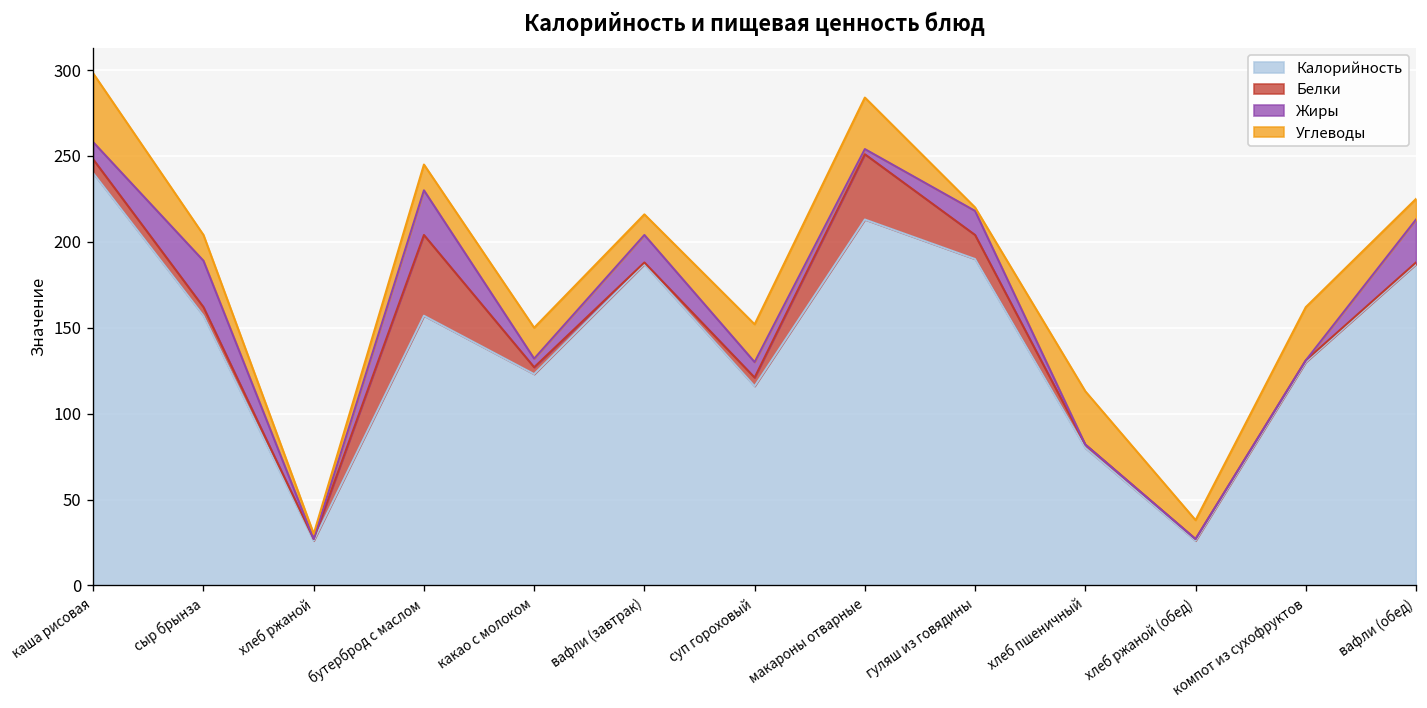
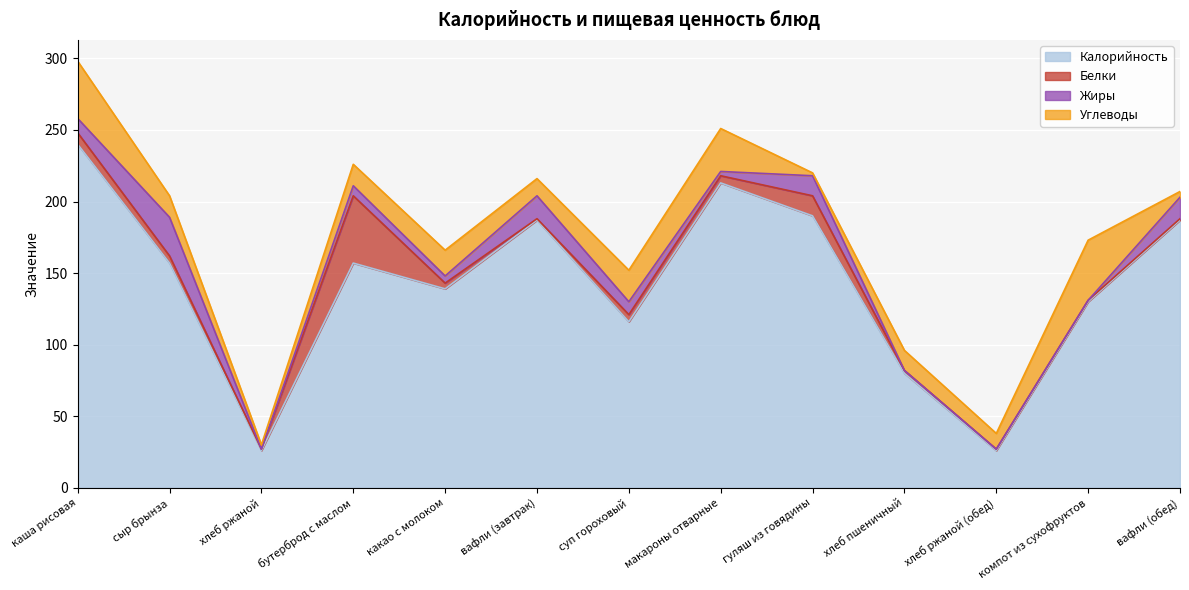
  {
    "Калорийность": {
      "каша рисовая": 240,
      "сыр брынза": 157,
      "бутерброд с маслом": 157,
-     "какао с молоком": 123,
+     "какао с молоком": 139,
      "суп гороховый": 116,
      "макароны отварные": 213,
      "гуляш из говядины": 190,
      "хлеб пшеничный": 80
    },
    "Белки": {
      "каша рисовая": 8,
      "сыр брынза": 5,
      "бутерброд с маслом": 47,
      "какао с молоком": 4,
      "суп гороховый": 5,
-     "макароны отварные": 38,
+     "макароны отварные": 5,
      "гуляш из говядины": 14
    },
    "Жиры": {
      "каша рисовая": 10,
      "сыр брынза": 27,
-     "бутерброд с маслом": 26,
+     "бутерброд с маслом": 7,
      "какао с молоком": 5,
      "вафли (завтрак)": 16,
      "суп гороховый": 9,
      "макароны отварные": 3,
      "гуляш из говядины": 14,
-     "вафли (обед)": 25
+     "вафли (обед)": 15
    },
    "Углеводы": {
      "каша рисовая": 40,
      "сыр брынза": 15,
      "хлеб ржаной": 3,
      "бутерброд с маслом": 15,
      "какао с молоком": 18,
      "вафли (завтрак)": 12,
      "суп гороховый": 22,
      "макароны отварные": 30,
      "гуляш из говядины": 2,
-     "хлеб пшеничный": 31,
+     "хлеб пшеничный": 14,
      "хлеб ржаной (обед)": 11,
-     "компот из сухофруктов": 31,
-     "вафли (обед)": 12
+     "компот из сухофруктов": 42,
+     "вафли (обед)": 4
    }
  }
